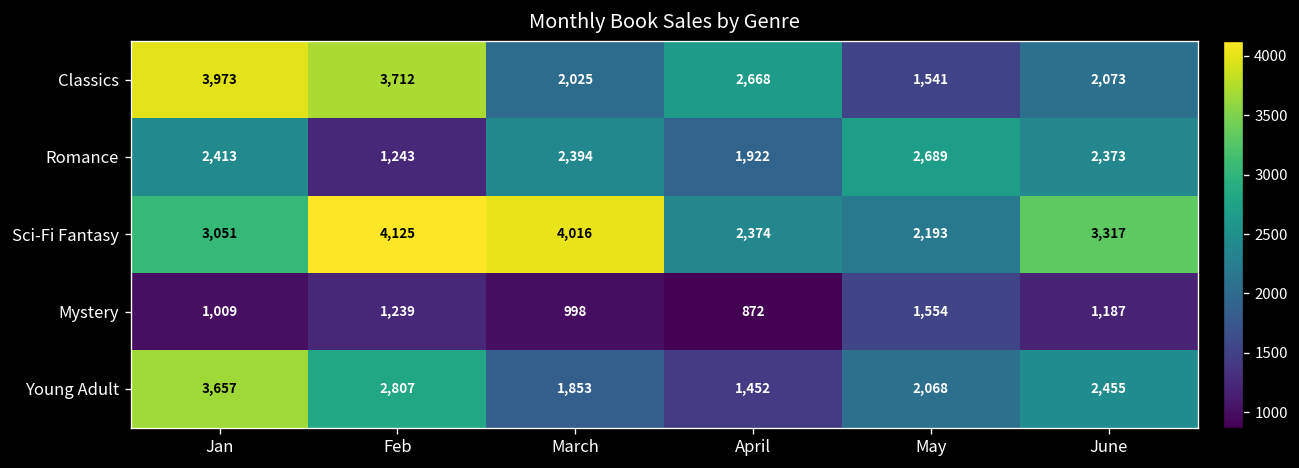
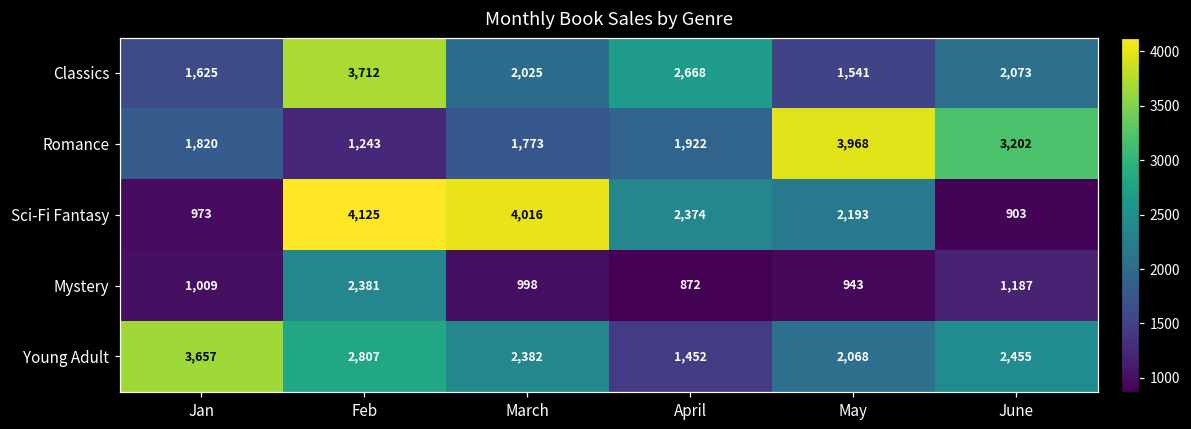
  {
    "Classics": {
-     "Jan": "3,973",
+     "Jan": "1,625",
      "Feb": "3,712",
      "March": "2,025",
      "April": "2,668",
      "May": "1,541",
      "June": "2,073"
    },
    "Romance": {
-     "Jan": "2,413",
+     "Jan": "1,820",
      "Feb": "1,243",
-     "March": "2,394",
+     "March": "1,773",
      "April": "1,922",
-     "May": "2,689",
-     "June": "2,373"
+     "May": "3,968",
+     "June": "3,202"
    },
    "Sci-Fi Fantasy": {
-     "Jan": "3,051",
+     "Jan": "973",
      "Feb": "4,125",
      "March": "4,016",
      "April": "2,374",
      "May": "2,193",
-     "June": "3,317"
+     "June": "903"
    },
    "Mystery": {
      "Jan": "1,009",
-     "Feb": "1,239",
+     "Feb": "2,381",
      "March": "998",
      "April": "872",
-     "May": "1,554",
+     "May": "943",
      "June": "1,187"
    },
    "Young Adult": {
      "Jan": "3,657",
      "Feb": "2,807",
-     "March": "1,853",
+     "March": "2,382",
      "April": "1,452",
      "May": "2,068",
      "June": "2,455"
    }
  }
